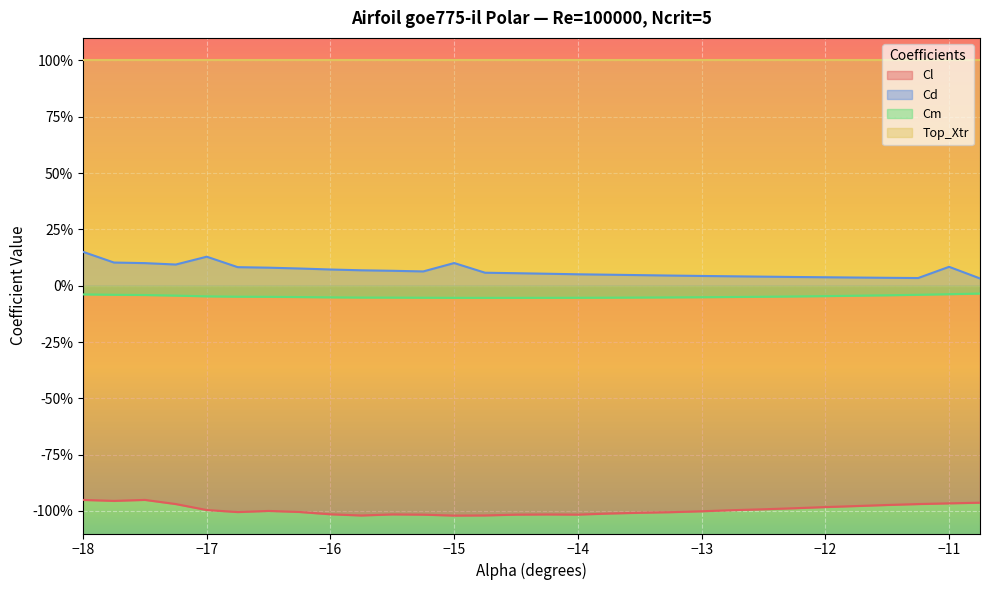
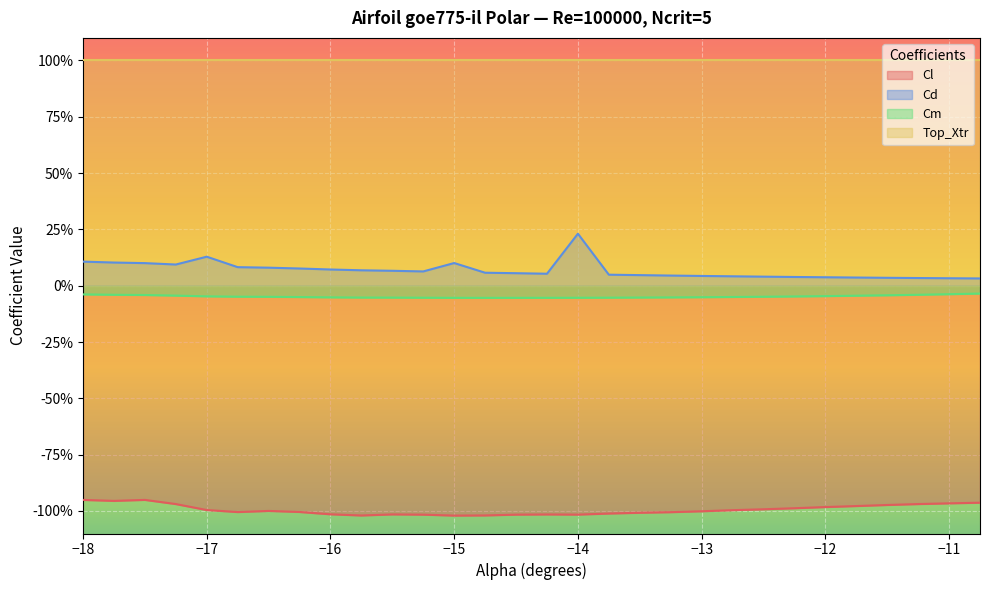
  {
    "Cd": {
-     "−18": "15%",
+     "−18": "11%",
      "−17": "13%",
      "−16": "7%",
      "−15": "10%",
-     "−14": "5%",
+     "−14": "23%",
      "−13": "4%",
      "−12": "4%",
-     "−11": "8%"
+     "−11": "3%"
    },
    "Top_Xtr": {
      "−18": "100%",
      "−17": "100%",
      "−16": "100%",
      "−15": "100%",
      "−14": "100%",
      "−13": "100%",
      "−12": "100%"
    }
  }
